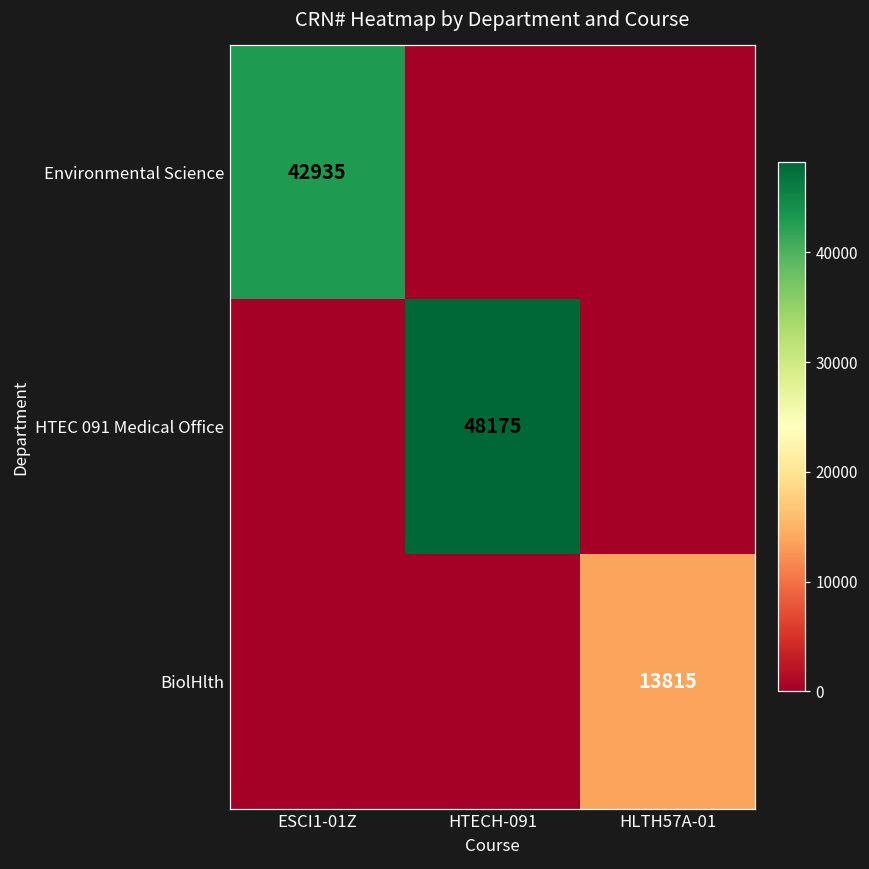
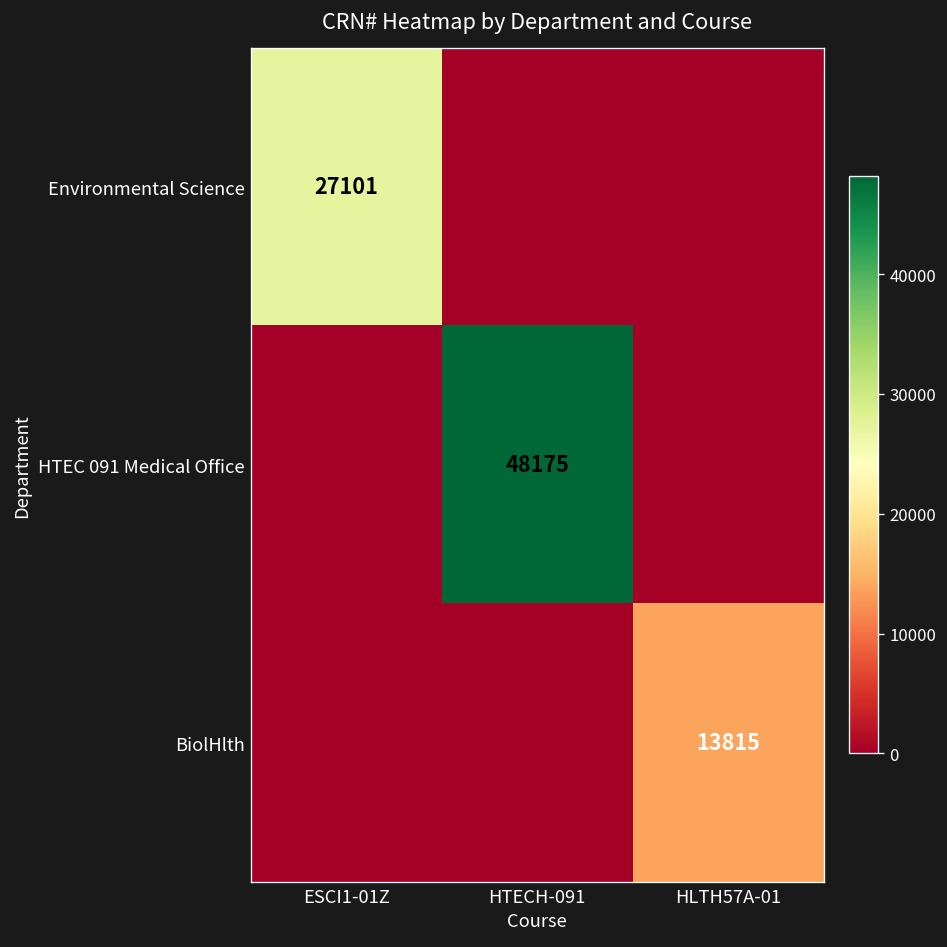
  {
    "Environmental Science": {
-     "ESCI1-01Z": 42935
+     "ESCI1-01Z": 27101
    },
    "HTEC 091 Medical Office": {
      "HTECH-091": 48175
    },
    "BiolHlth": {
      "HLTH57A-01": 13815
    }
  }
